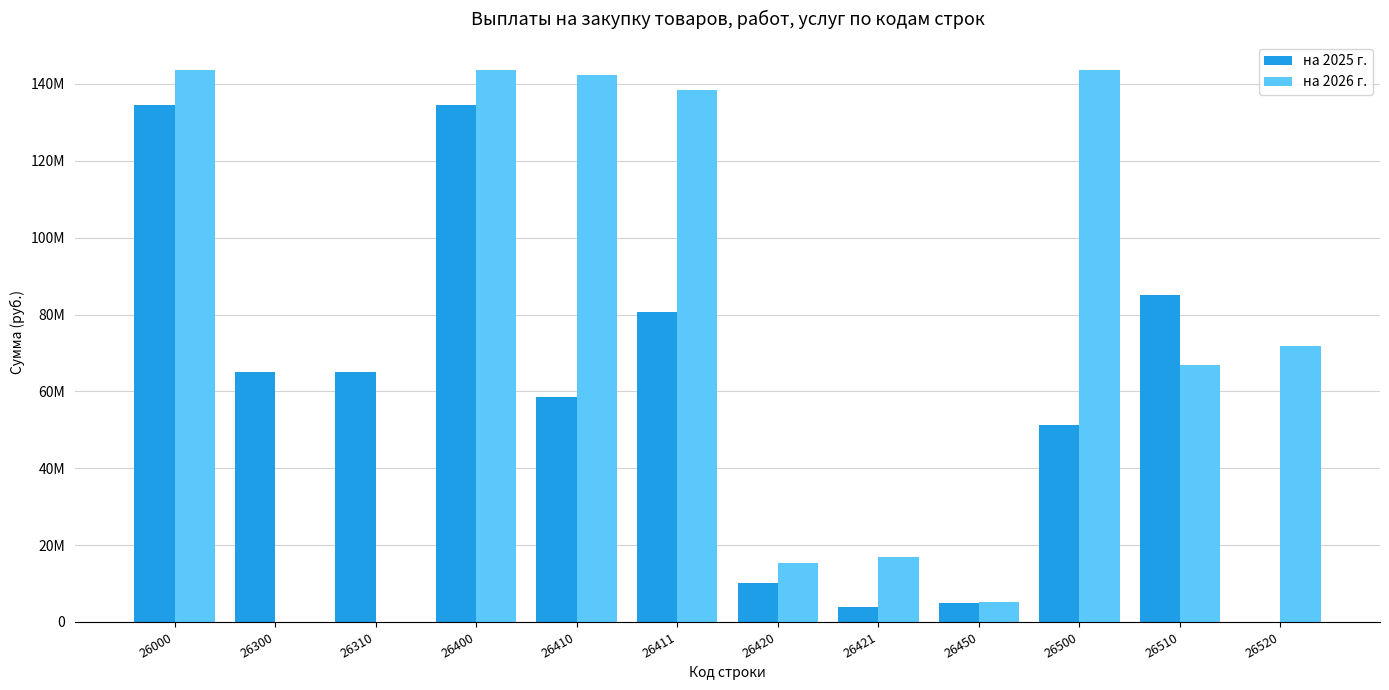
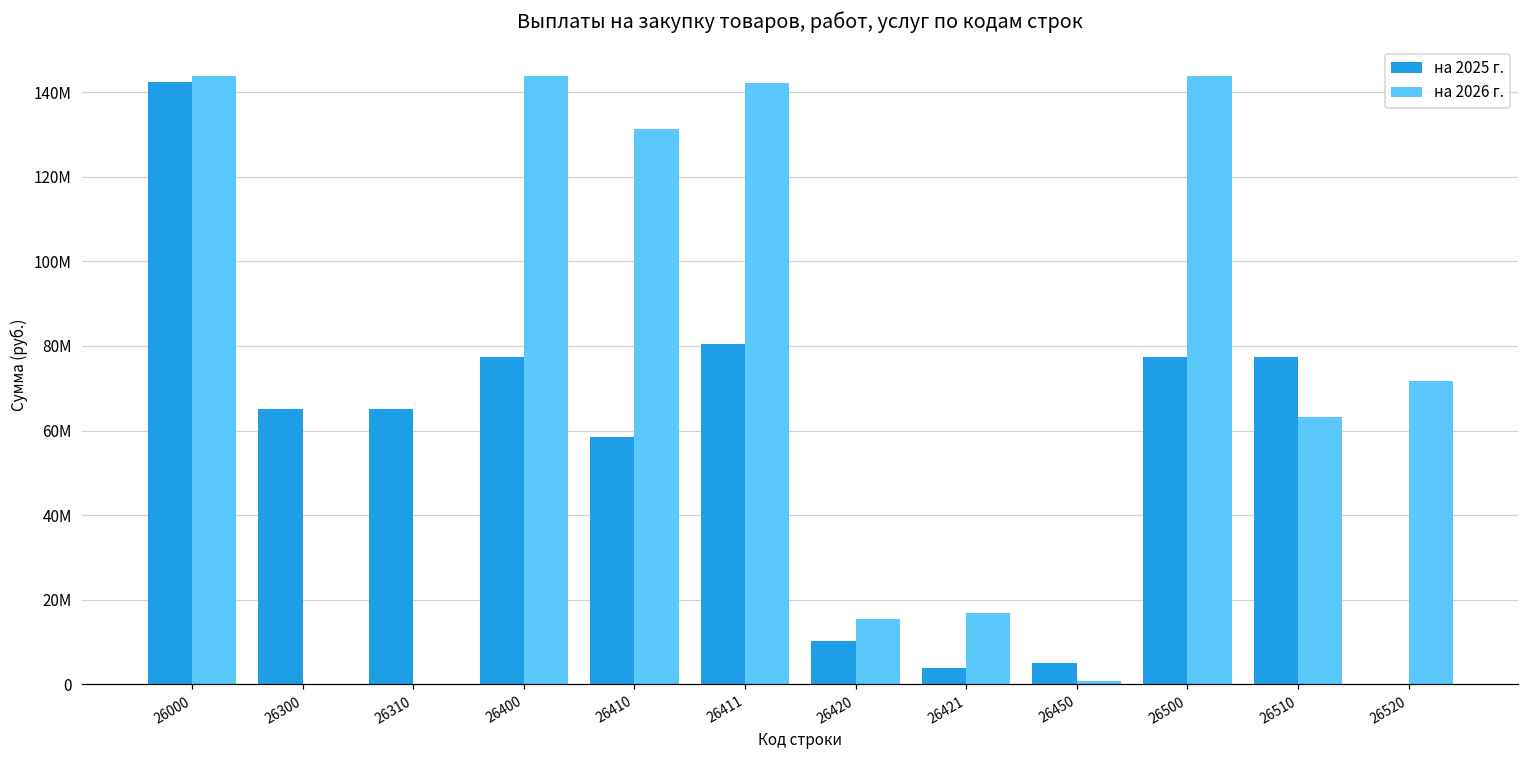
  {
    "на 2025 г.": {
-     "26000": 135000000,
+     "26000": 142000000,
      "26300": 65000000,
      "26310": 65000000,
-     "26400": 134000000,
+     "26400": 77000000,
      "26410": 59000000,
      "26411": 81000000,
      "26420": 10000000,
      "26421": 4000000,
      "26450": 5000000,
-     "26500": 51000000,
-     "26510": 85000000,
+     "26500": 77000000,
+     "26510": 77000000,
      "26520": 0
    },
    "на 2026 г.": {
      "26000": 144000000,
      "26300": 0,
      "26310": 0,
      "26400": 144000000,
-     "26410": 142000000,
-     "26411": 138000000,
+     "26410": 131000000,
+     "26411": 142000000,
      "26420": 15000000,
      "26421": 17000000,
-     "26450": 5000000,
+     "26450": 1000000,
      "26500": 144000000,
-     "26510": 67000000,
+     "26510": 63000000,
      "26520": 72000000
    }
  }
